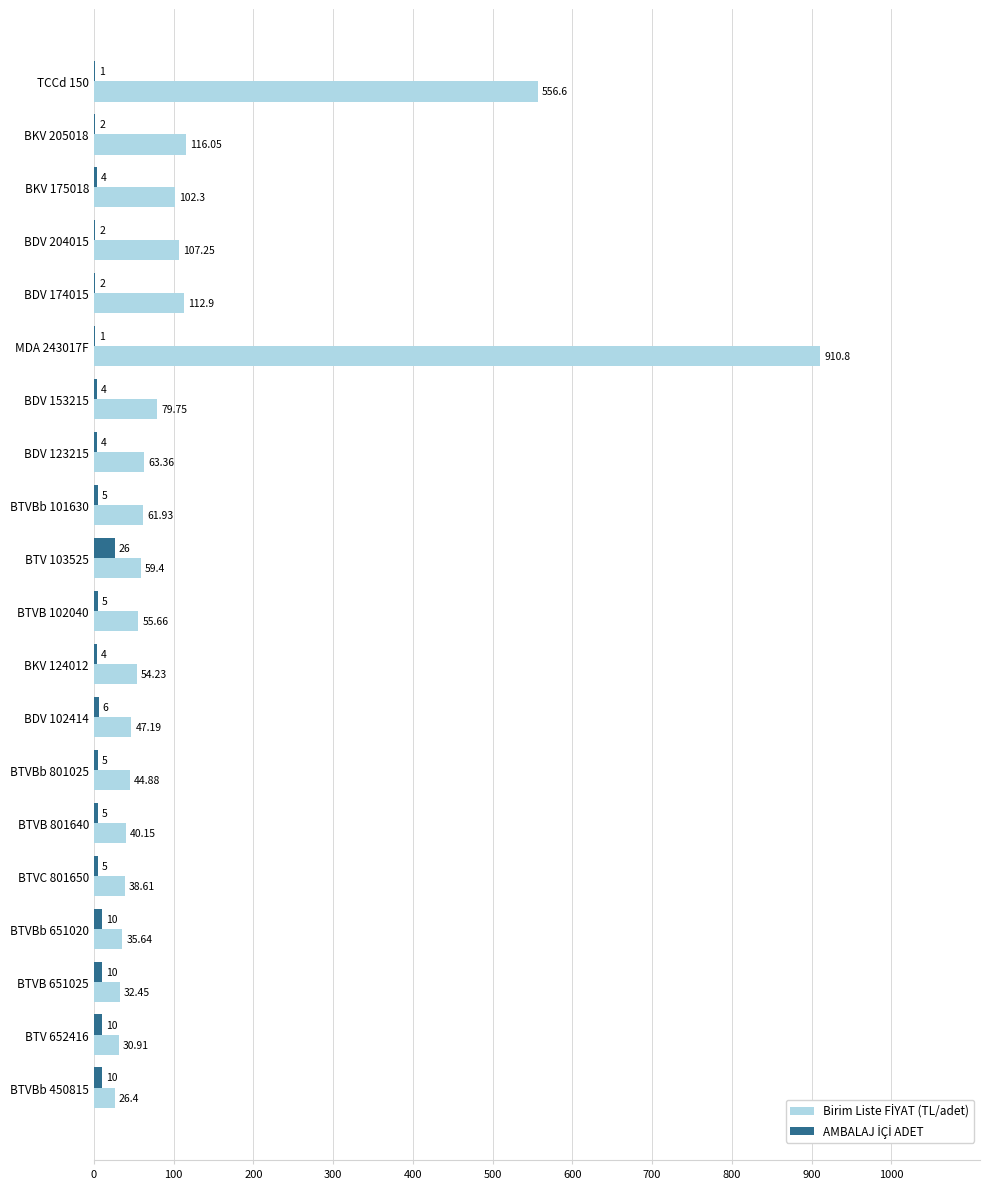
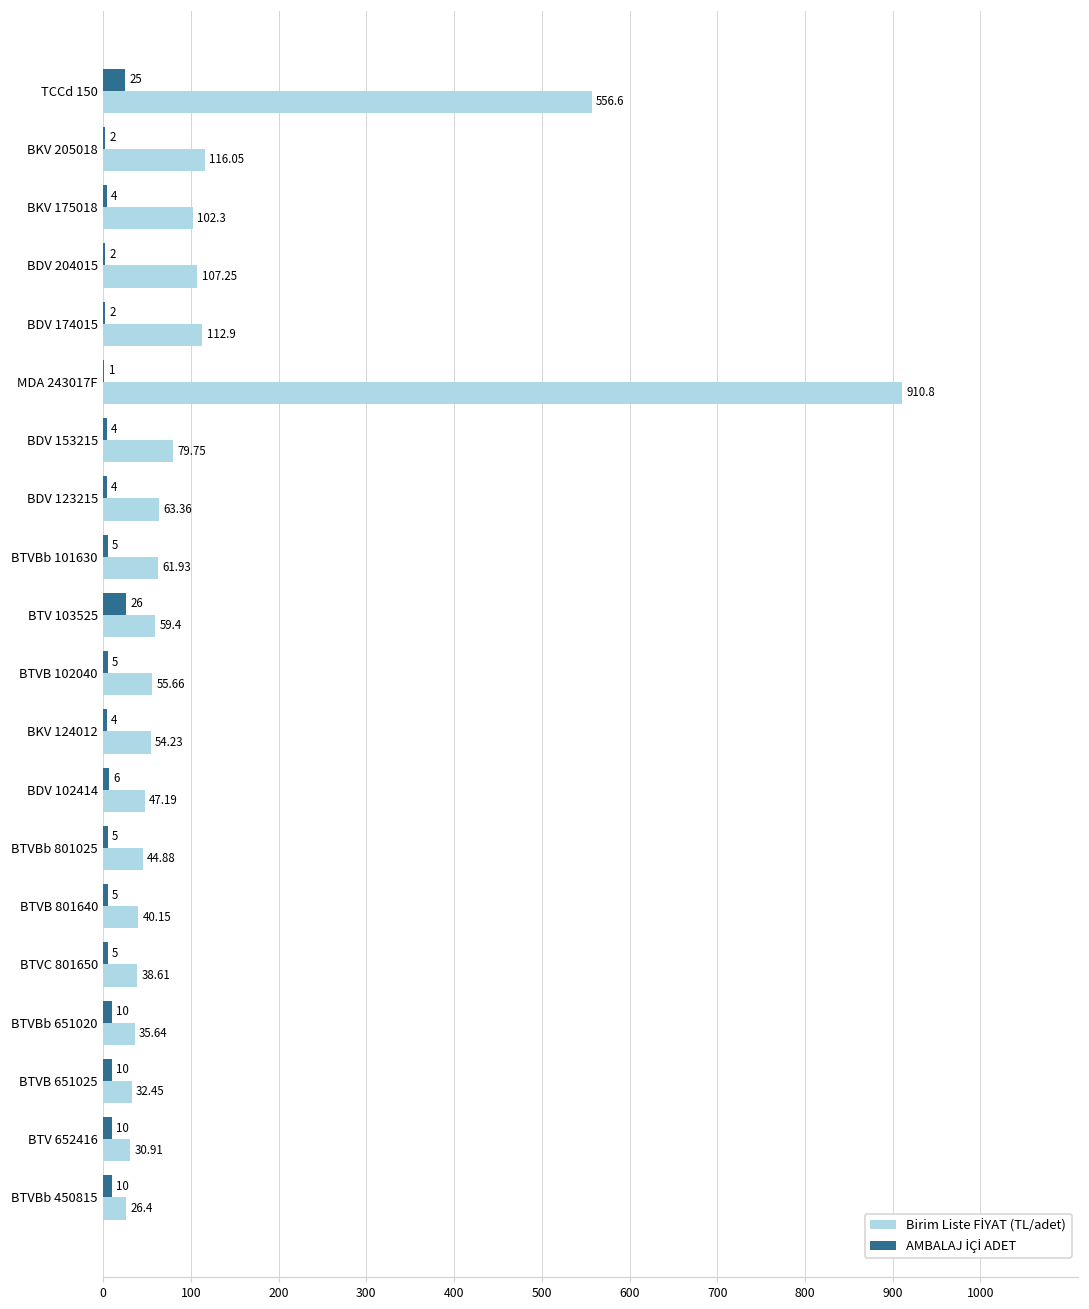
  {
    "Birim Liste FİYAT (TL/adet)": {
      "TCCd 150": 556.6,
      "BKV 205018": 116.05,
      "BKV 175018": 102.3,
      "BDV 204015": 107.25,
      "BDV 174015": 112.9,
      "MDA 243017F": 910.8,
      "BDV 153215": 79.75,
      "BDV 123215": 63.36,
      "BTVBb 101630": 61.93,
      "BTV 103525": 59.4,
      "BTVB 102040": 55.66,
      "BKV 124012": 54.23,
      "BDV 102414": 47.19,
      "BTVBb 801025": 44.88,
      "BTVB 801640": 40.15,
      "BTVC 801650": 38.61,
      "BTVBb 651020": 35.64,
      "BTVB 651025": 32.45,
      "BTV 652416": 30.91,
      "BTVBb 450815": 26.4
    },
    "AMBALAJ İÇİ ADET": {
-     "TCCd 150": 1,
+     "TCCd 150": 25,
      "BKV 205018": 2,
      "BKV 175018": 4,
      "BDV 204015": 2,
      "BDV 174015": 2,
      "MDA 243017F": 1,
      "BDV 153215": 4,
      "BDV 123215": 4,
      "BTVBb 101630": 5,
      "BTV 103525": 26,
      "BTVB 102040": 5,
      "BKV 124012": 4,
      "BDV 102414": 6,
      "BTVBb 801025": 5,
      "BTVB 801640": 5,
      "BTVC 801650": 5,
      "BTVBb 651020": 10,
      "BTVB 651025": 10,
      "BTV 652416": 10,
      "BTVBb 450815": 10
    }
  }
